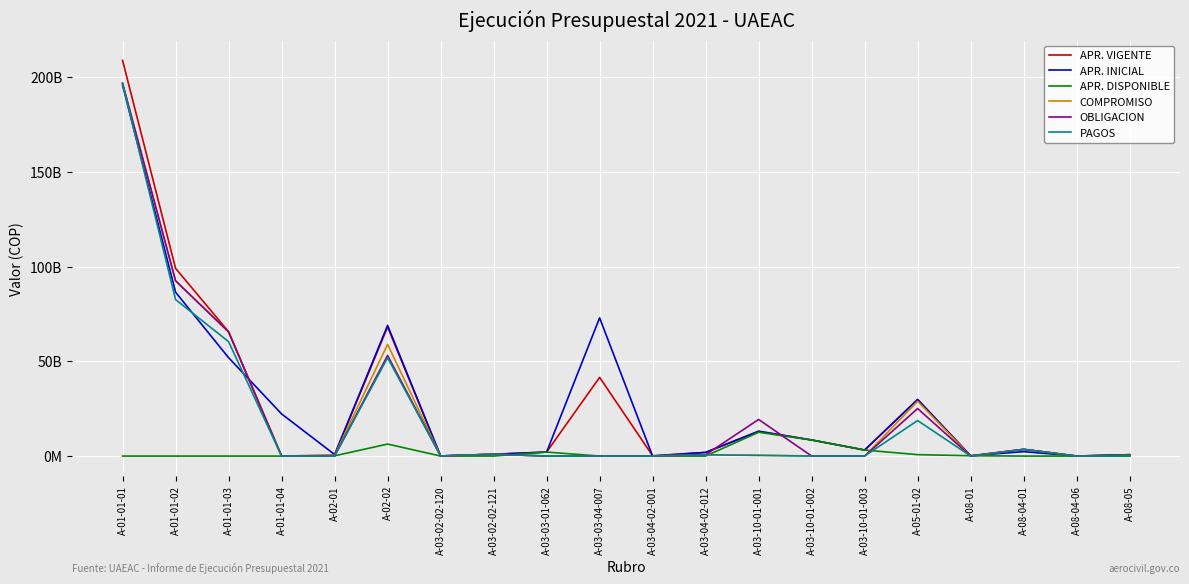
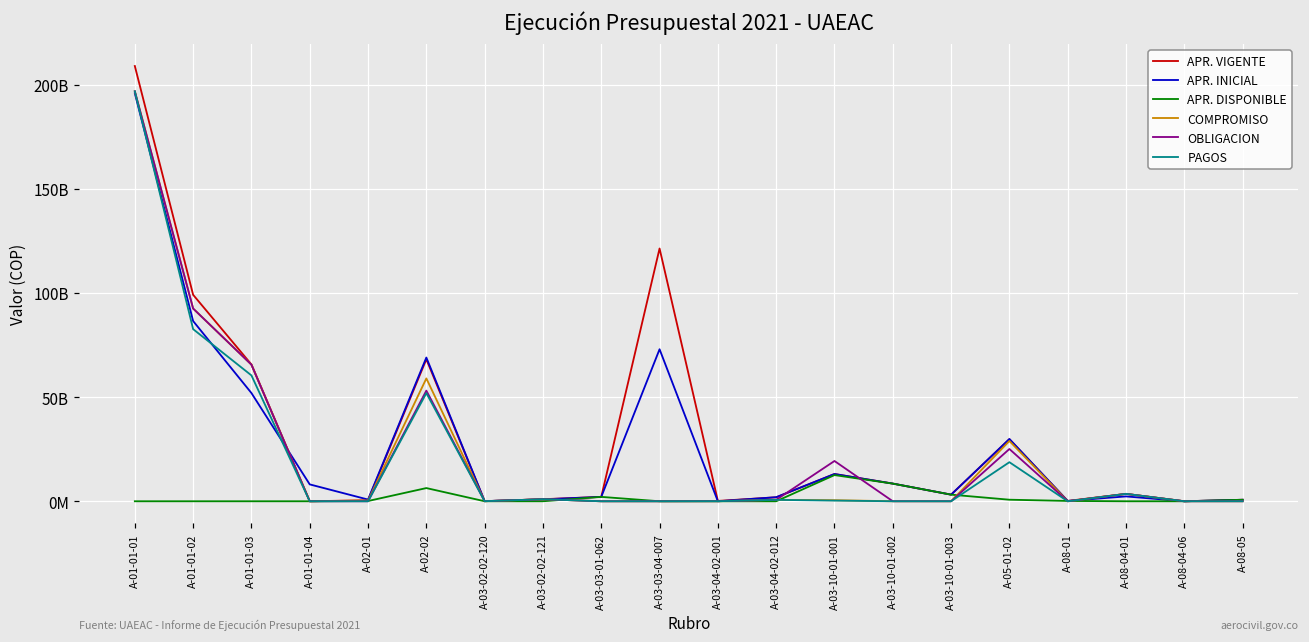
  {
    "APR. VIGENTE": {
      "A-01-01-01": 209000000000,
      "A-01-01-02": 99000000000,
-     "A-03-03-04-007": 42000000000
+     "A-03-03-04-007": 121000000000
    },
    "APR. INICIAL": {
      "A-01-01-02": 87000000000,
      "A-01-01-03": 52000000000,
-     "A-01-01-04": 22000000000,
+     "A-01-01-04": 8000000000,
      "A-03-03-04-007": 73000000000
    },
    "APR. DISPONIBLE": {
      "A-01-01-01": 0,
      "A-01-01-02": 0,
      "A-01-01-03": 0,
      "A-02-02": 6000000000,
      "A-05-01-02": 1000000000,
      "A-08-04-01": 0
    },
    "COMPROMISO": {
      "A-02-02": 59000000000
    },
    "OBLIGACION": {
      "A-03-10-01-001": 19000000000,
      "A-05-01-02": 25000000000
    },
    "PAGOS": {
      "A-01-01-02": 83000000000,
      "A-01-01-03": 60000000000,
      "A-05-01-02": 19000000000
    }
  }
